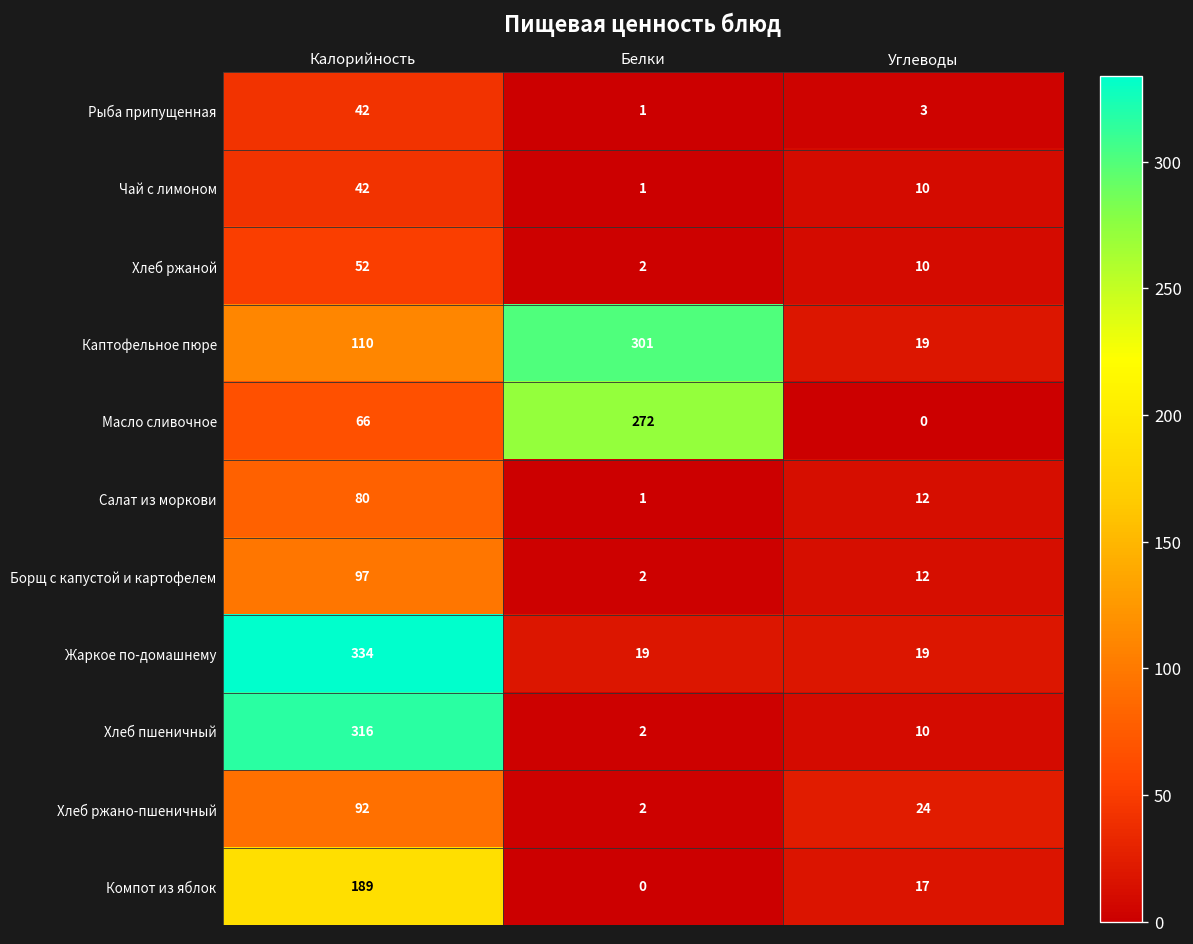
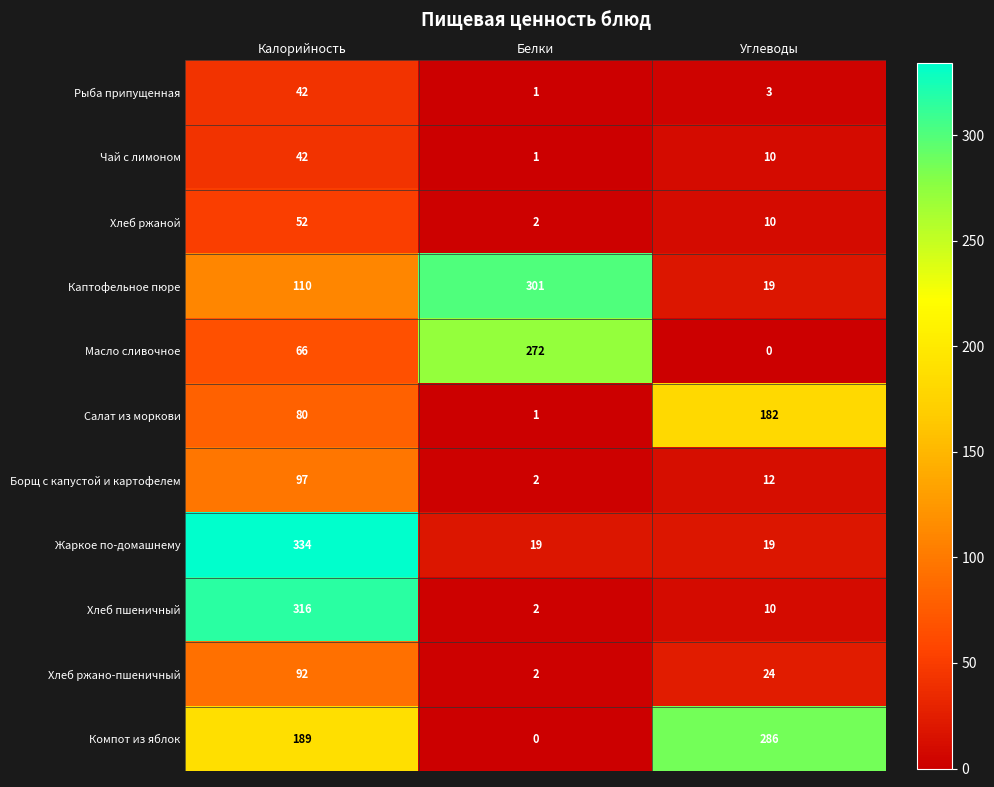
  {
    "Рыба припущенная": {
      "Калорийность": 42,
      "Белки": 1,
      "Углеводы": 3
    },
    "Чай с лимоном": {
      "Калорийность": 42,
      "Белки": 1,
      "Углеводы": 10
    },
    "Хлеб ржаной": {
      "Калорийность": 52,
      "Белки": 2,
      "Углеводы": 10
    },
    "Каптофельное пюре": {
      "Калорийность": 110,
      "Белки": 301,
      "Углеводы": 19
    },
    "Масло сливочное": {
      "Калорийность": 66,
      "Белки": 272,
      "Углеводы": 0
    },
    "Салат из моркови": {
      "Калорийность": 80,
      "Белки": 1,
-     "Углеводы": 12
+     "Углеводы": 182
    },
    "Борщ с капустой и картофелем": {
      "Калорийность": 97,
      "Белки": 2,
      "Углеводы": 12
    },
    "Жаркое по-домашнему": {
      "Калорийность": 334,
      "Белки": 19,
      "Углеводы": 19
    },
    "Хлеб пшеничный": {
      "Калорийность": 316,
      "Белки": 2,
      "Углеводы": 10
    },
    "Хлеб ржано-пшеничный": {
      "Калорийность": 92,
      "Белки": 2,
      "Углеводы": 24
    },
    "Компот из яблок": {
      "Калорийность": 189,
      "Белки": 0,
-     "Углеводы": 17
+     "Углеводы": 286
    }
  }
